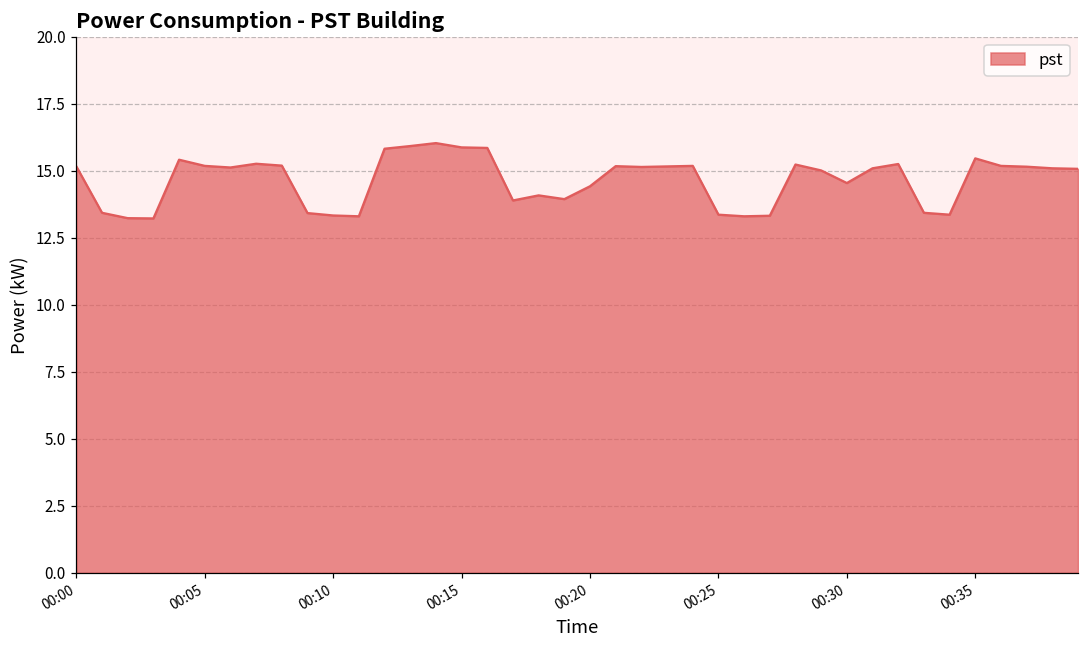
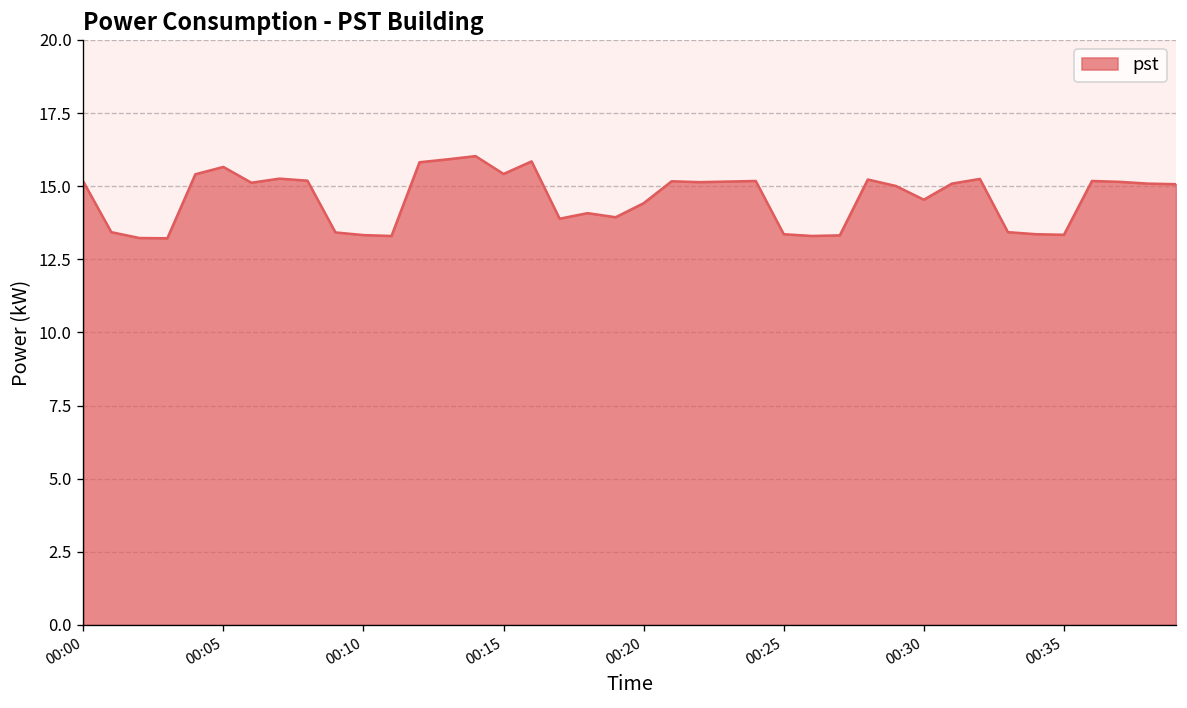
  {
    "00:00": 15.2,
-   "00:05": 15.2,
+   "00:05": 15.7,
    "00:10": 13.3,
-   "00:15": 15.9,
+   "00:15": 15.4,
    "00:20": 14.4,
    "00:25": 13.4,
    "00:30": 14.5,
-   "00:35": 15.5
+   "00:35": 13.3
  }
